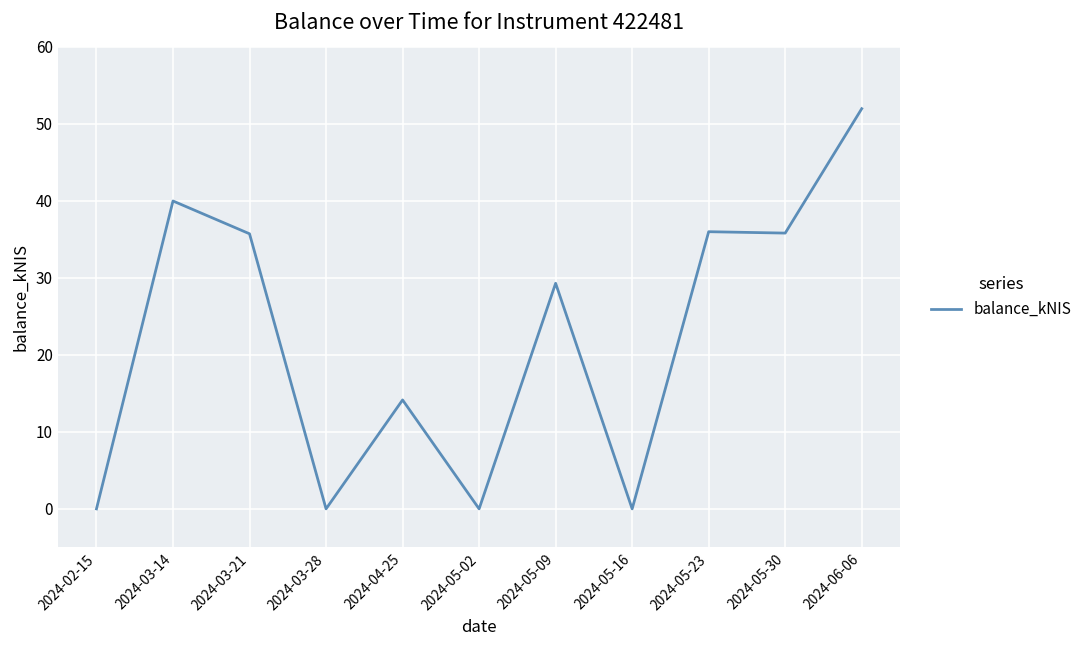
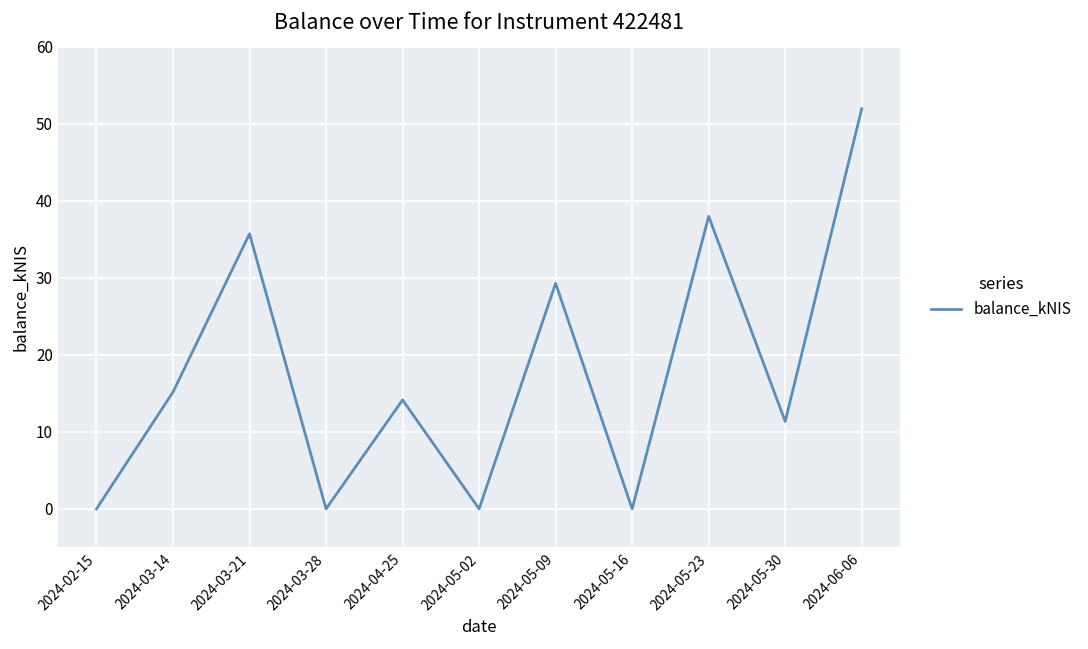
  {
    "2024-02-15": 0,
-   "2024-03-14": 40,
+   "2024-03-14": 15,
    "2024-03-21": 36,
    "2024-03-28": 0,
    "2024-04-25": 14,
    "2024-05-02": 0,
    "2024-05-09": 29,
    "2024-05-16": 0,
-   "2024-05-23": 36,
-   "2024-05-30": 36,
+   "2024-05-23": 38,
+   "2024-05-30": 11,
    "2024-06-06": 52
  }
